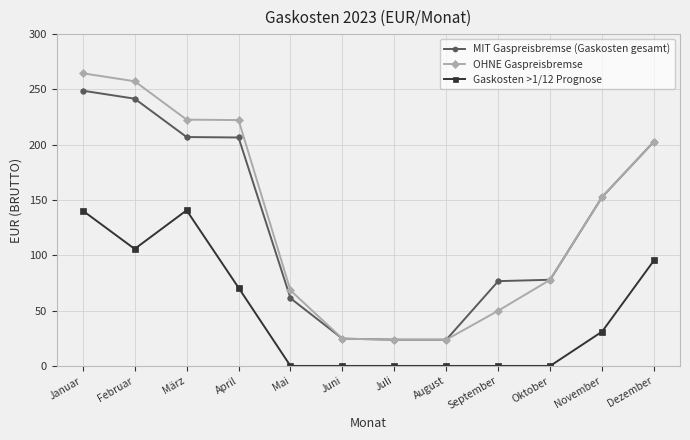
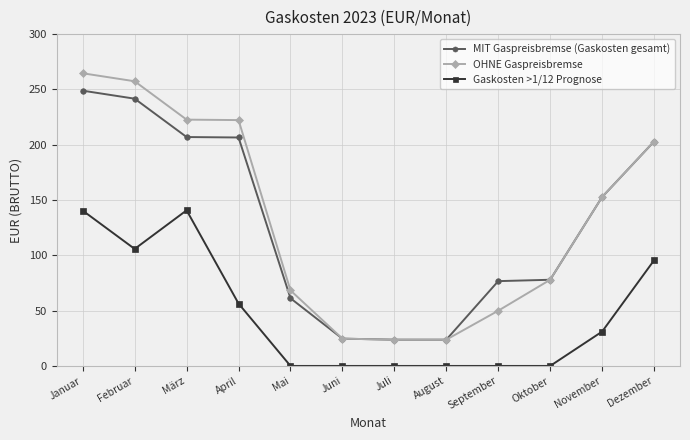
  {
    "MIT Gaspreisbremse (Gaskosten gesamt)": {
      "Januar": 249,
      "Februar": 242,
      "März": 207,
      "April": 207,
      "Mai": 61,
      "September": 77
    },
    "OHNE Gaspreisbremse": {
      "Januar": 265,
      "Februar": 257,
      "März": 223,
      "April": 222,
      "Mai": 68,
      "September": 50
    },
    "Gaskosten >1/12 Prognose": {
      "Januar": 140,
      "Februar": 106,
      "März": 141,
-     "April": 71,
+     "April": 56,
      "Mai": 0,
      "Juni": 0,
      "Juli": 0,
      "August": 0,
      "September": 0,
      "Oktober": 0,
      "November": 31,
      "Dezember": 95
    }
  }
